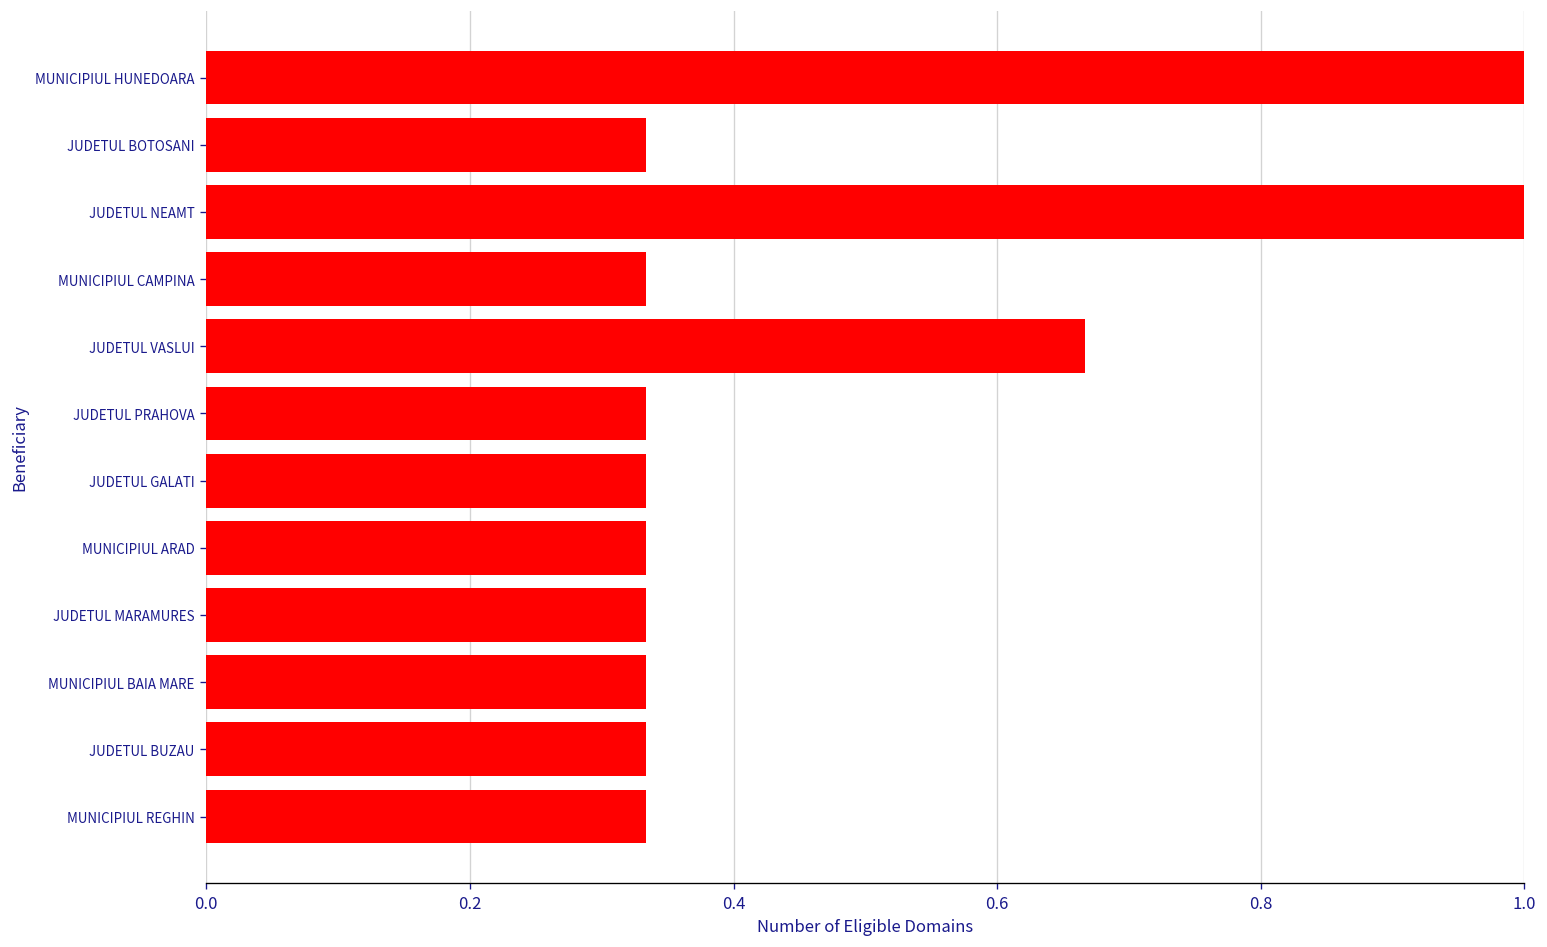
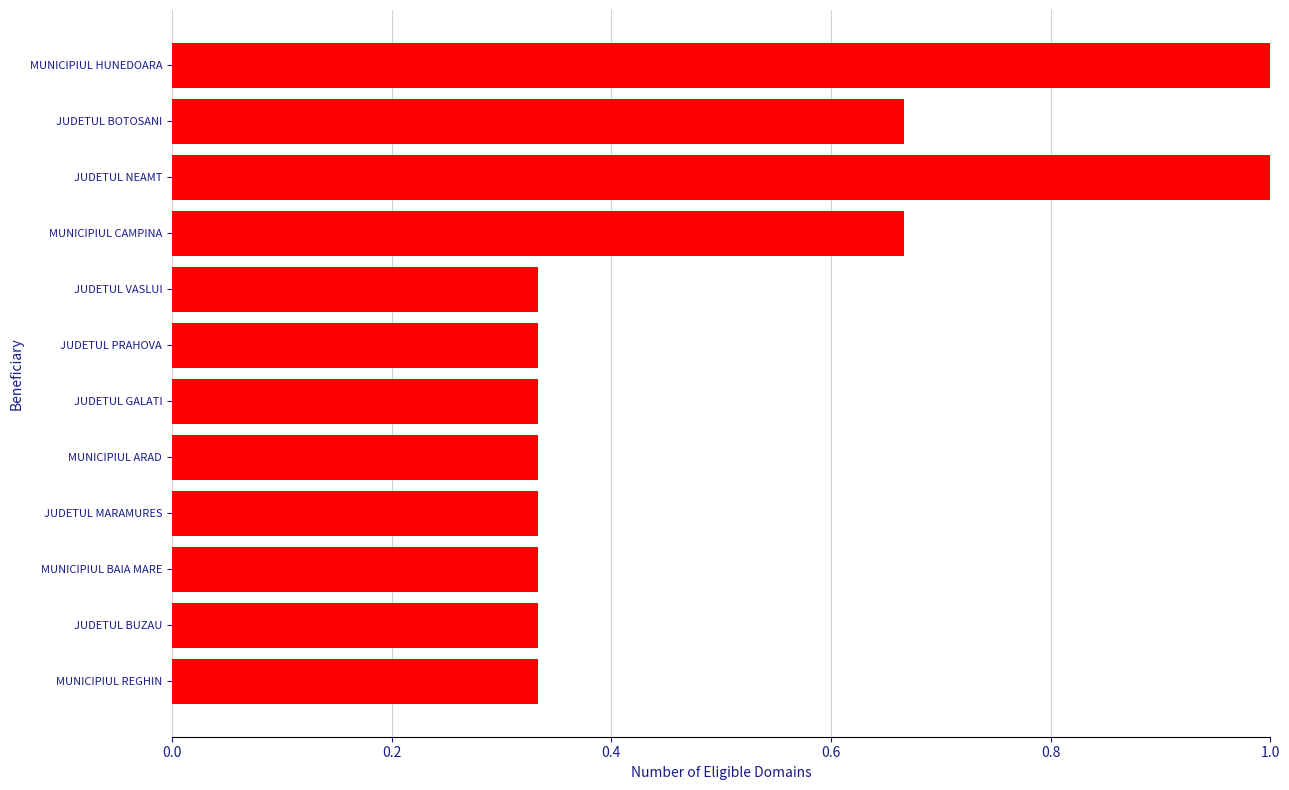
  {
    "MUNICIPIUL HUNEDOARA": 1.000,
-   "JUDETUL BOTOSANI": 0.333,
+   "JUDETUL BOTOSANI": 0.667,
    "JUDETUL NEAMT": 1.000,
-   "MUNICIPIUL CAMPINA": 0.333,
-   "JUDETUL VASLUI": 0.667,
+   "MUNICIPIUL CAMPINA": 0.667,
+   "JUDETUL VASLUI": 0.333,
    "JUDETUL PRAHOVA": 0.333,
    "JUDETUL GALATI": 0.333,
    "MUNICIPIUL ARAD": 0.333,
    "JUDETUL MARAMURES": 0.333,
    "MUNICIPIUL BAIA MARE": 0.333,
    "JUDETUL BUZAU": 0.333,
    "MUNICIPIUL REGHIN": 0.333
  }
